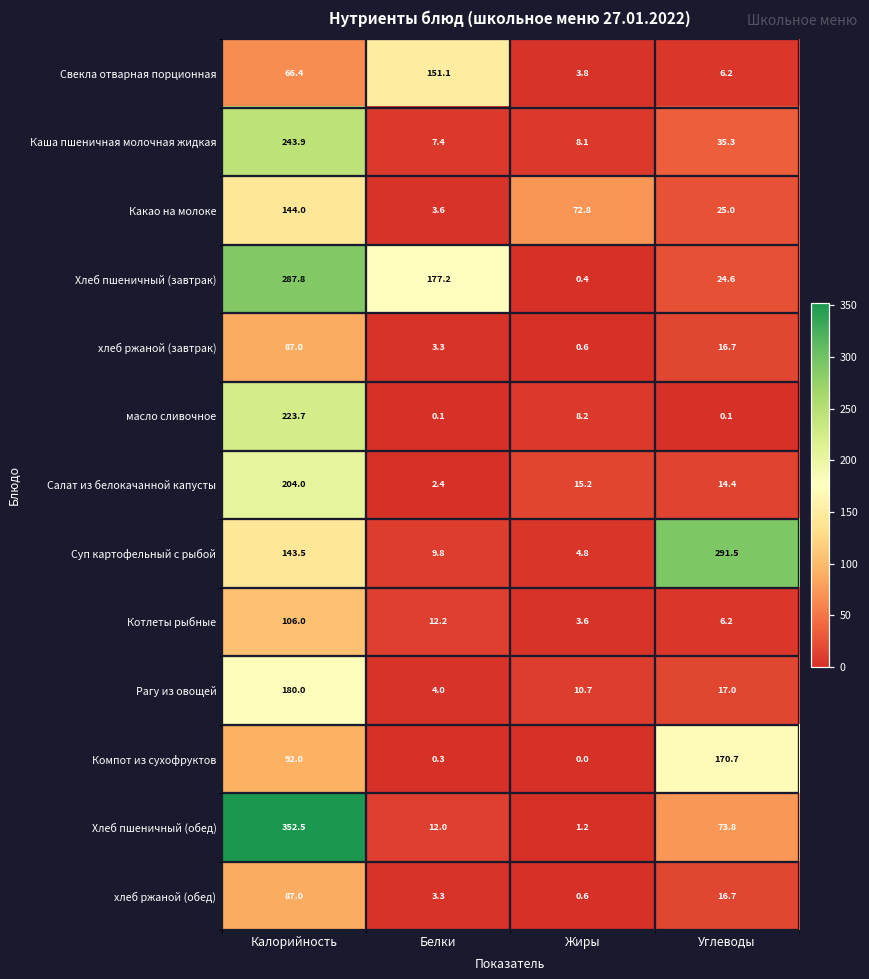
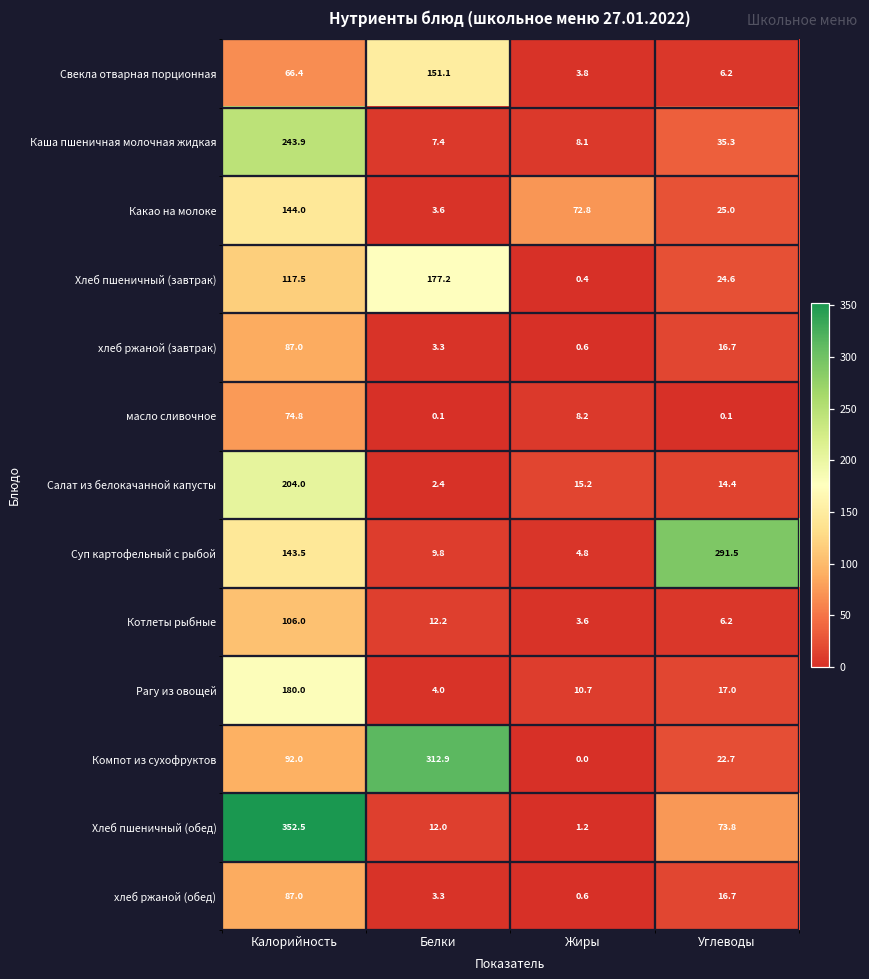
  {
    "Свекла отварная порционная": {
      "Калорийность": 66.4,
      "Белки": 151.1,
      "Жиры": 3.8,
      "Углеводы": 6.2
    },
    "Каша пшеничная молочная жидкая": {
      "Калорийность": 243.9,
      "Белки": 7.4,
      "Жиры": 8.1,
      "Углеводы": 35.3
    },
    "Какао на молоке": {
      "Калорийность": 144.0,
      "Белки": 3.6,
      "Жиры": 72.8,
      "Углеводы": 25.0
    },
    "Хлеб пшеничный (завтрак)": {
-     "Калорийность": 287.8,
+     "Калорийность": 117.5,
      "Белки": 177.2,
      "Жиры": 0.4,
      "Углеводы": 24.6
    },
    "хлеб ржаной (завтрак)": {
      "Калорийность": 87.0,
      "Белки": 3.3,
      "Жиры": 0.6,
      "Углеводы": 16.7
    },
    "масло сливочное": {
-     "Калорийность": 223.7,
+     "Калорийность": 74.8,
      "Белки": 0.1,
      "Жиры": 8.2,
      "Углеводы": 0.1
    },
    "Салат из белокачанной капусты": {
      "Калорийность": 204.0,
      "Белки": 2.4,
      "Жиры": 15.2,
      "Углеводы": 14.4
    },
    "Суп картофельный с рыбой": {
      "Калорийность": 143.5,
      "Белки": 9.8,
      "Жиры": 4.8,
      "Углеводы": 291.5
    },
    "Котлеты рыбные": {
      "Калорийность": 106.0,
      "Белки": 12.2,
      "Жиры": 3.6,
      "Углеводы": 6.2
    },
    "Рагу из овощей": {
      "Калорийность": 180.0,
      "Белки": 4.0,
      "Жиры": 10.7,
      "Углеводы": 17.0
    },
    "Компот из сухофруктов": {
      "Калорийность": 92.0,
-     "Белки": 0.3,
+     "Белки": 312.9,
      "Жиры": 0.0,
-     "Углеводы": 170.7
+     "Углеводы": 22.7
    },
    "Хлеб пшеничный (обед)": {
      "Калорийность": 352.5,
      "Белки": 12.0,
      "Жиры": 1.2,
      "Углеводы": 73.8
    },
    "хлеб ржаной (обед)": {
      "Калорийность": 87.0,
      "Белки": 3.3,
      "Жиры": 0.6,
      "Углеводы": 16.7
    }
  }
